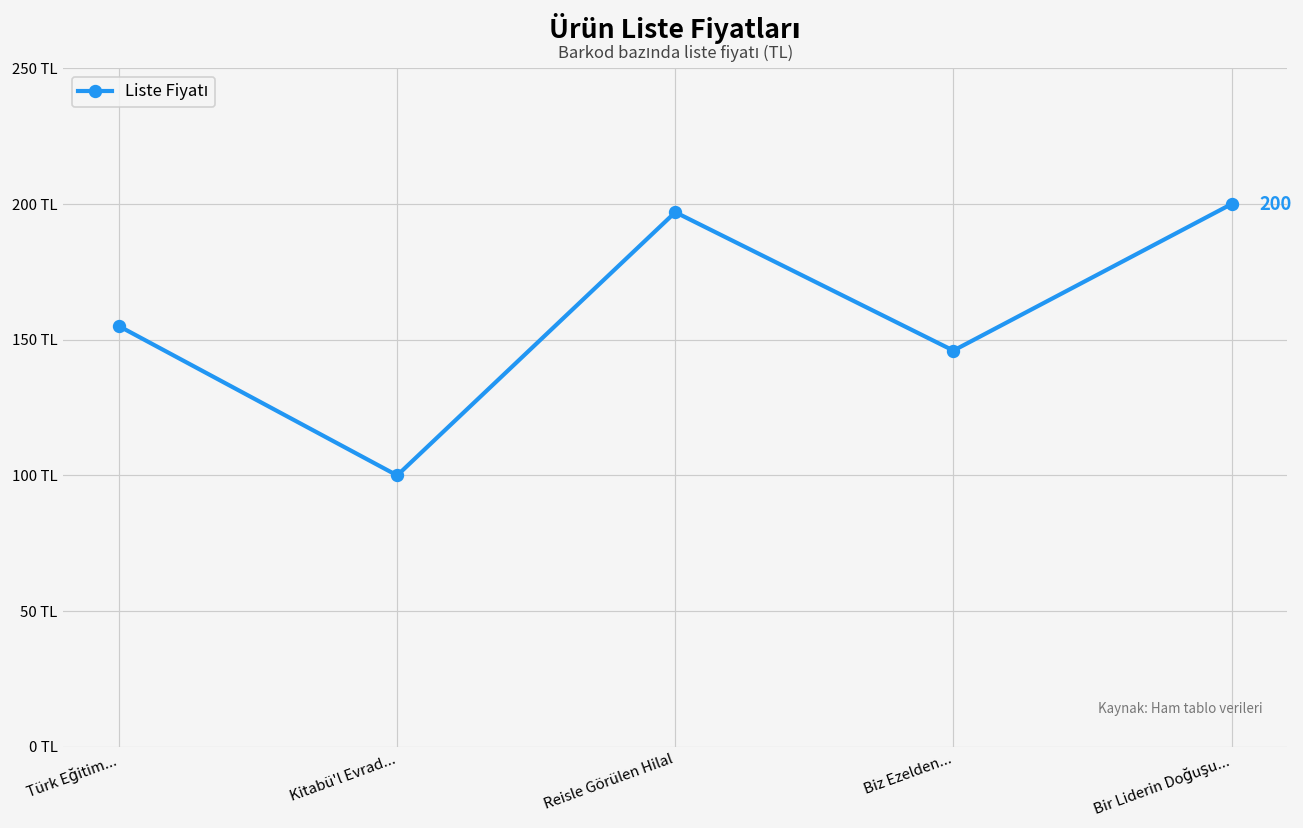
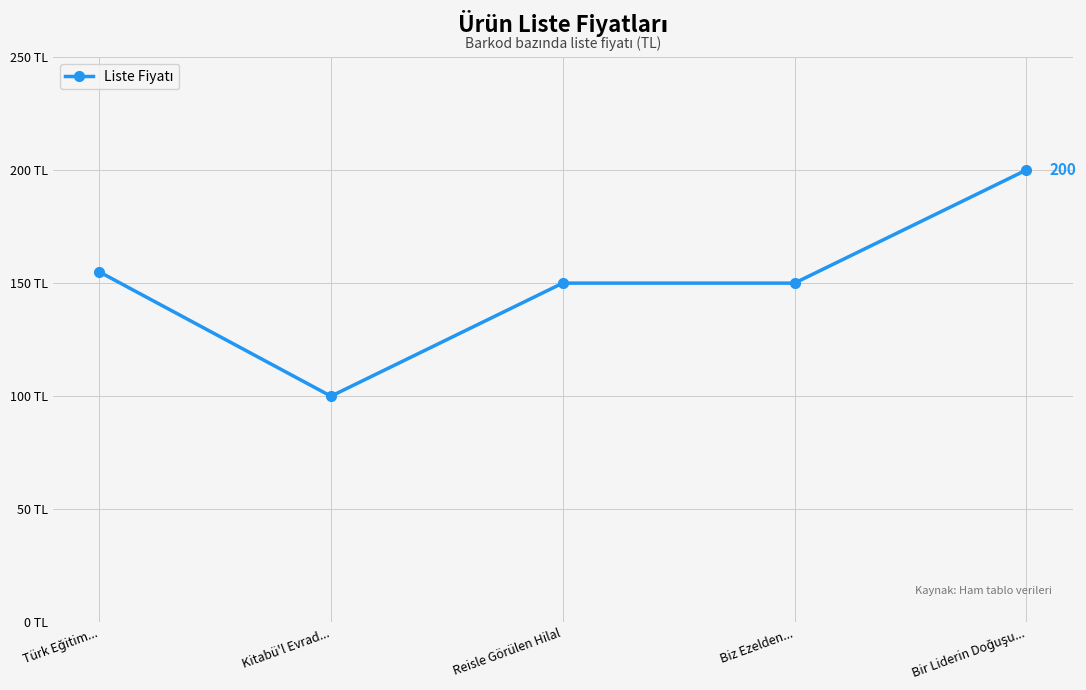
  {
    "Türk Eğitim...": "155 TL",
    "Kitabü'l Evrad...": "100 TL",
-   "Reisle Görülen Hilal": "197 TL",
-   "Biz Ezelden...": "146 TL"
+   "Reisle Görülen Hilal": "150 TL",
+   "Biz Ezelden...": "150 TL"
  }
